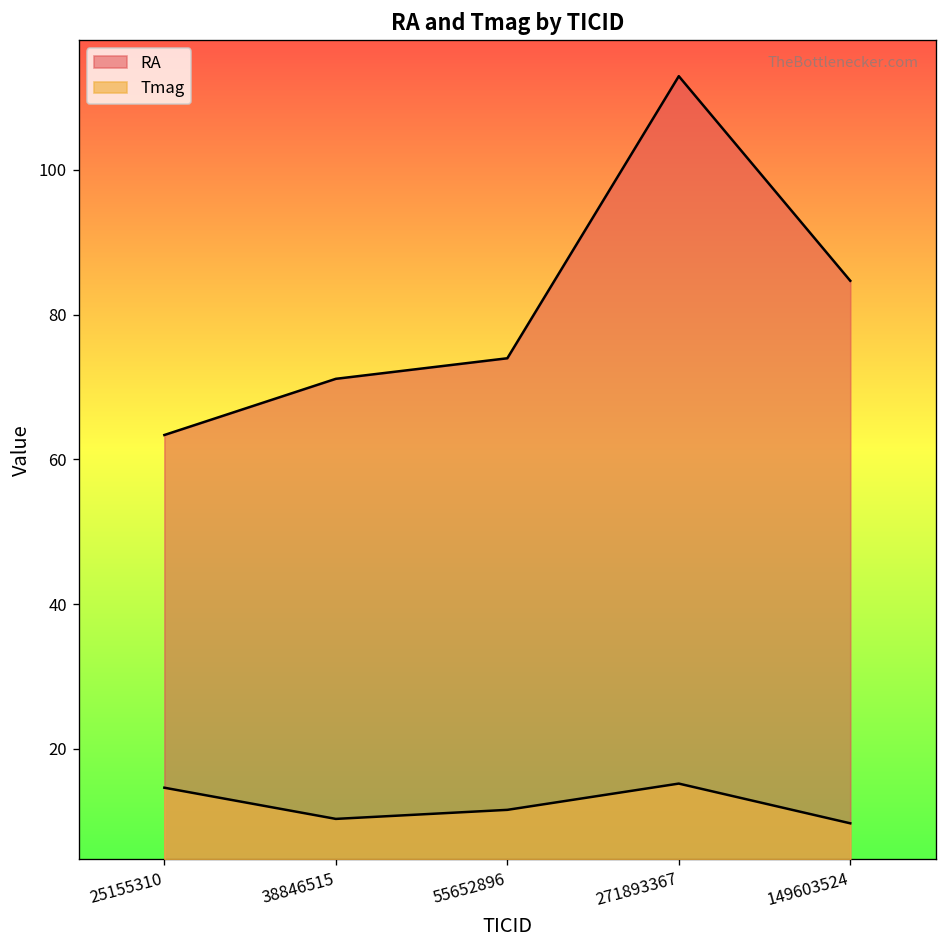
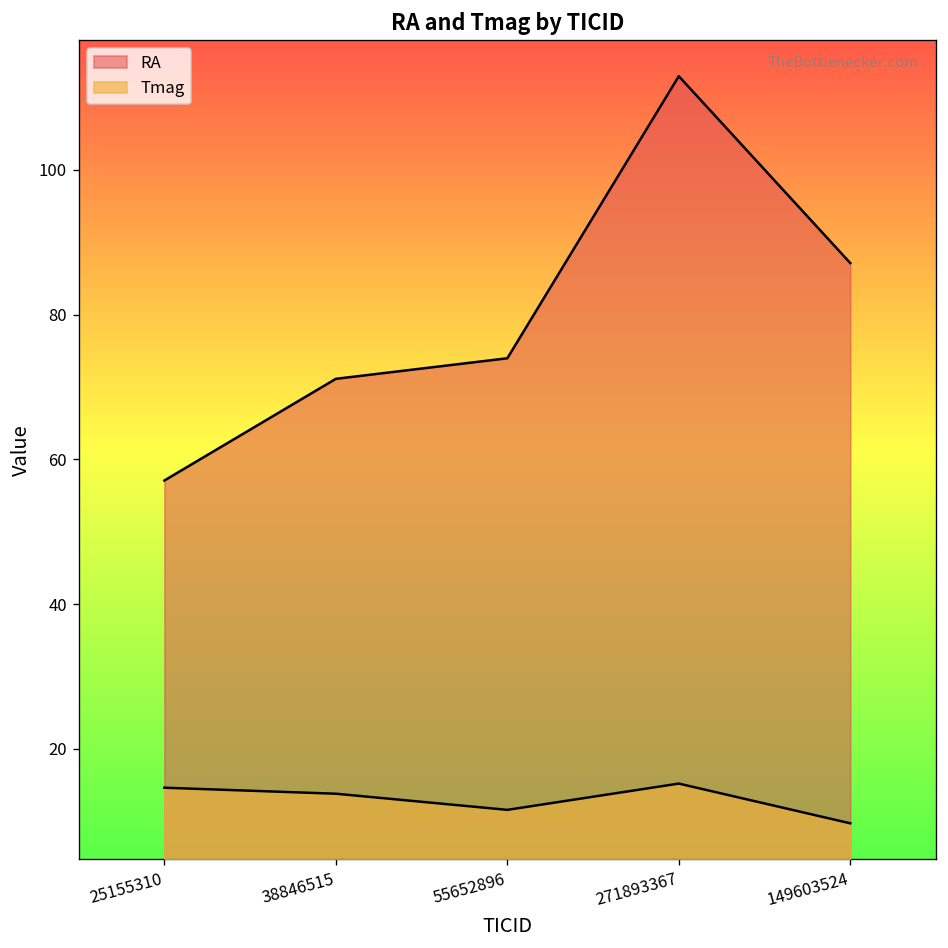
  {
    "RA": {
-     "25155310": 63,
+     "25155310": 57,
      "38846515": 71,
      "55652896": 74,
      "271893367": 113,
-     "149603524": 85
+     "149603524": 87
    },
    "Tmag": {
      "25155310": 15,
-     "38846515": 10,
+     "38846515": 14,
      "55652896": 12,
      "271893367": 15,
      "149603524": 10
    }
  }
